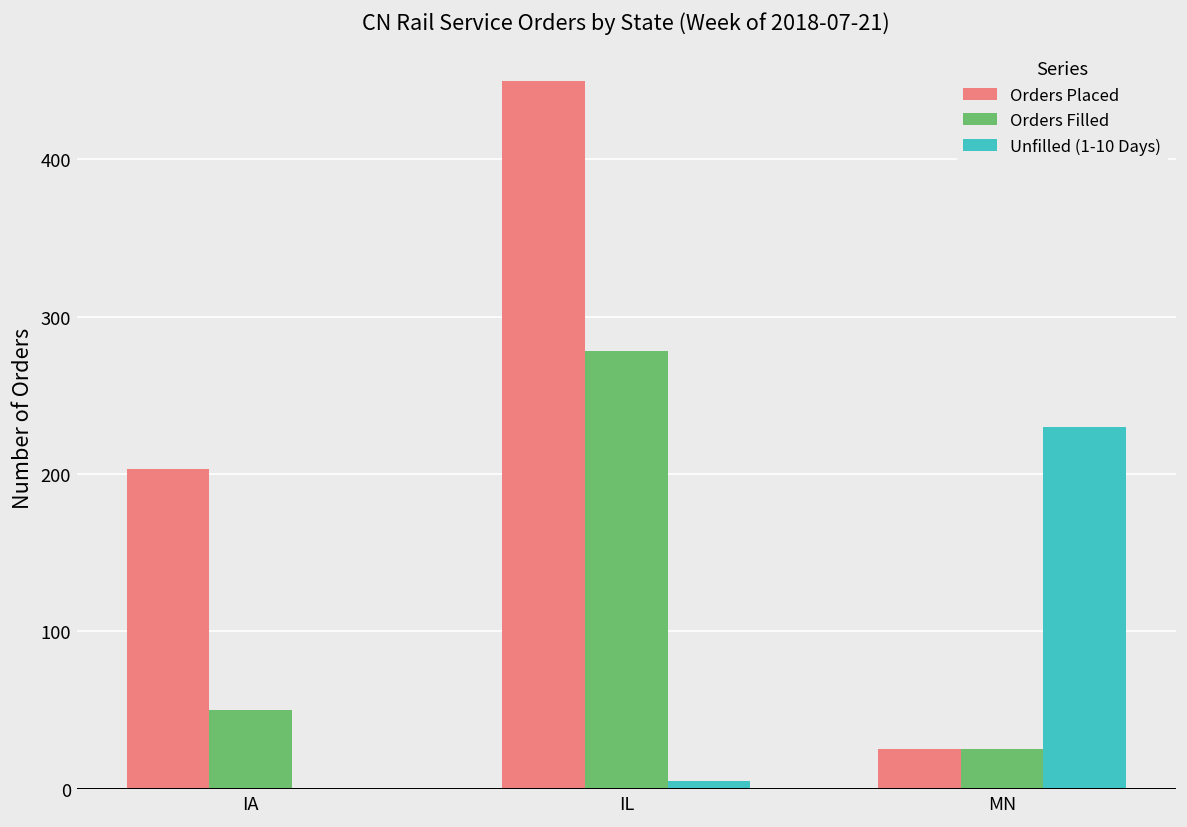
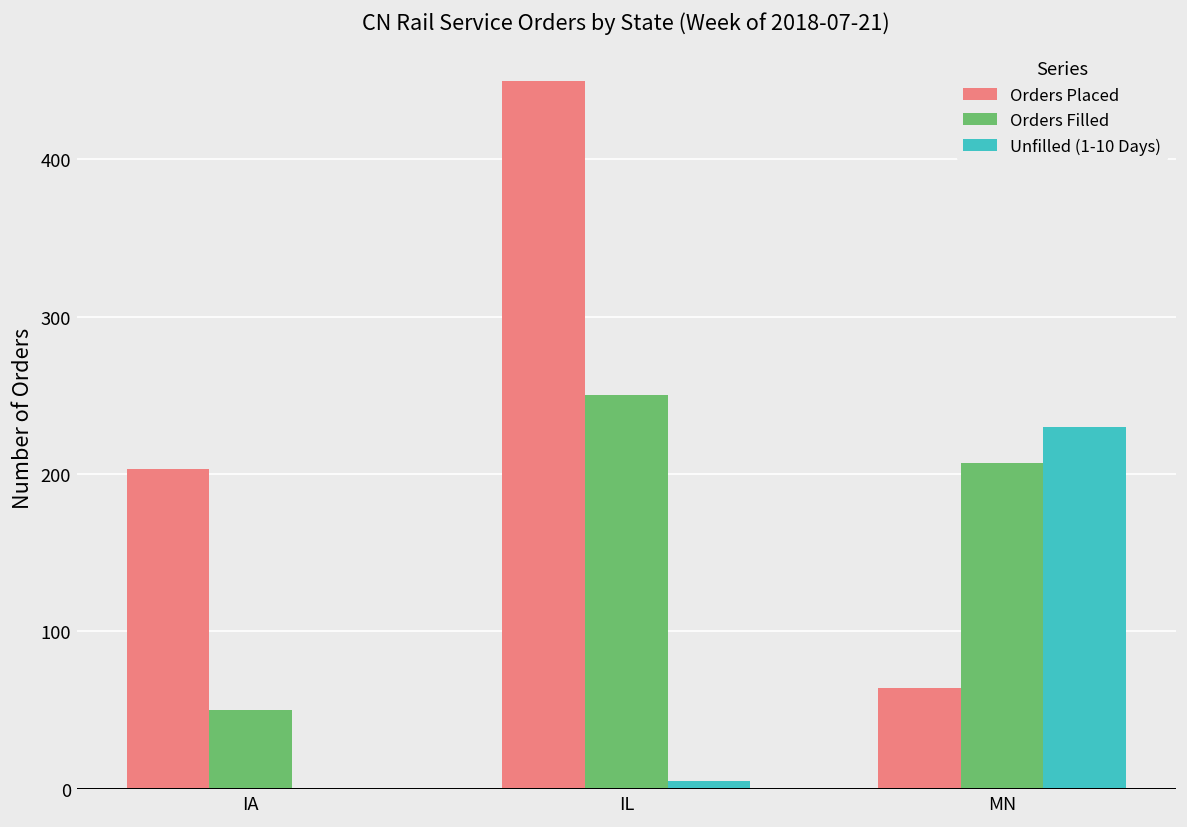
  {
    "Orders Placed": {
      "IA": 203,
      "IL": 450,
-     "MN": 25
+     "MN": 64
    },
    "Orders Filled": {
      "IA": 50,
-     "IL": 278,
-     "MN": 25
+     "IL": 250,
+     "MN": 207
    },
    "Unfilled (1-10 Days)": {
      "IA": 0,
      "IL": 5,
      "MN": 230
    }
  }
